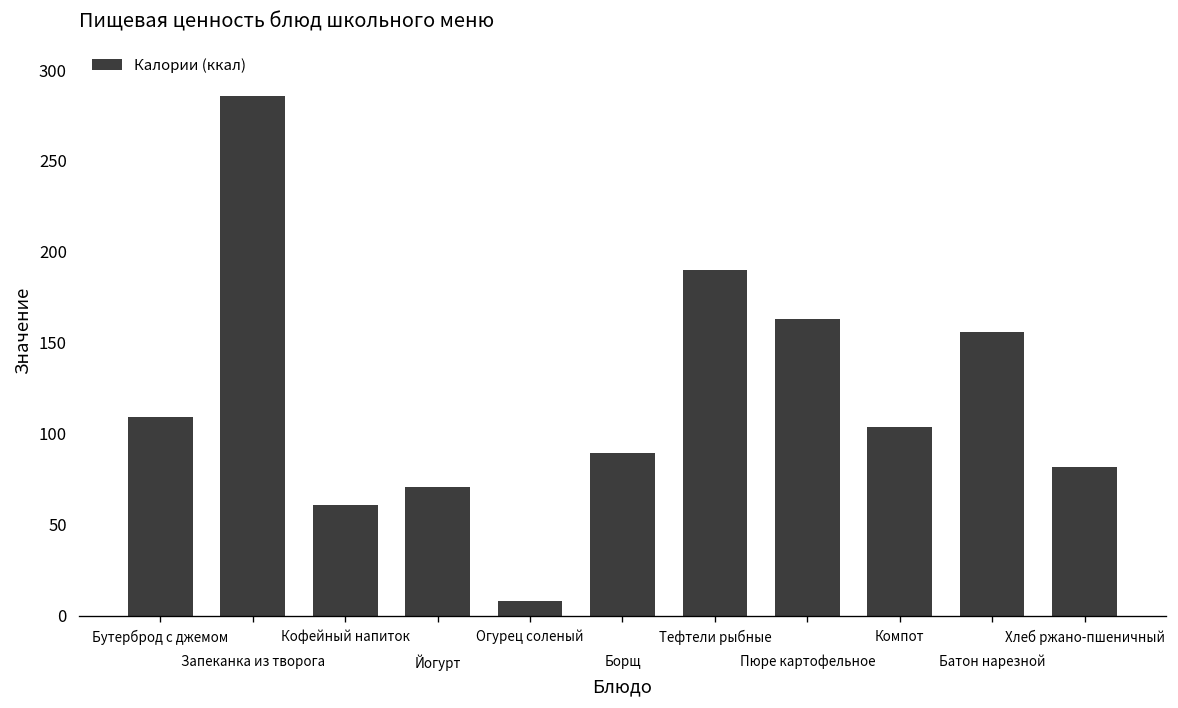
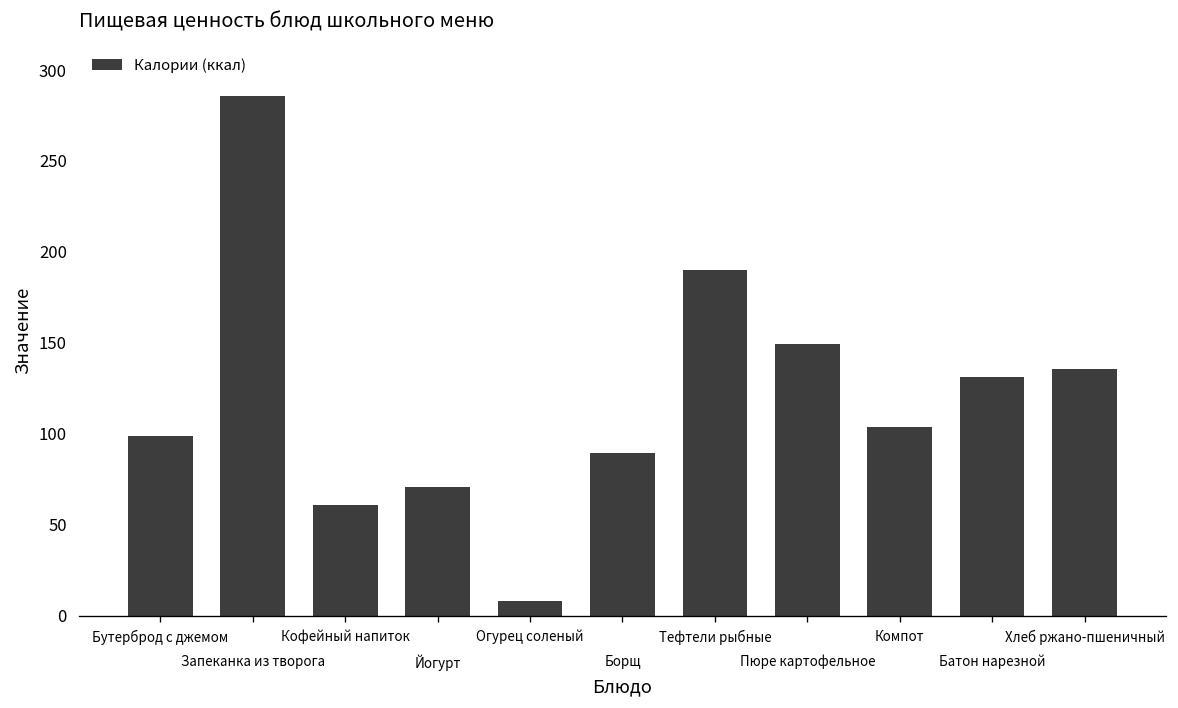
  {
-   "Бутерброд с джемом": 109,
+   "Бутерброд с джемом": 99,
    "Запеканка из творога": 286,
    "Кофейный напиток": 61,
    "Йогурт": 71,
    "Огурец соленый": 8,
    "Борщ": 89,
    "Тефтели рыбные": 190,
-   "Пюре картофельное": 163,
+   "Пюре картофельное": 149,
    "Компот": 104,
-   "Батон нарезной": 156,
-   "Хлеб ржано-пшеничный": 82
+   "Батон нарезной": 131,
+   "Хлеб ржано-пшеничный": 136
  }
